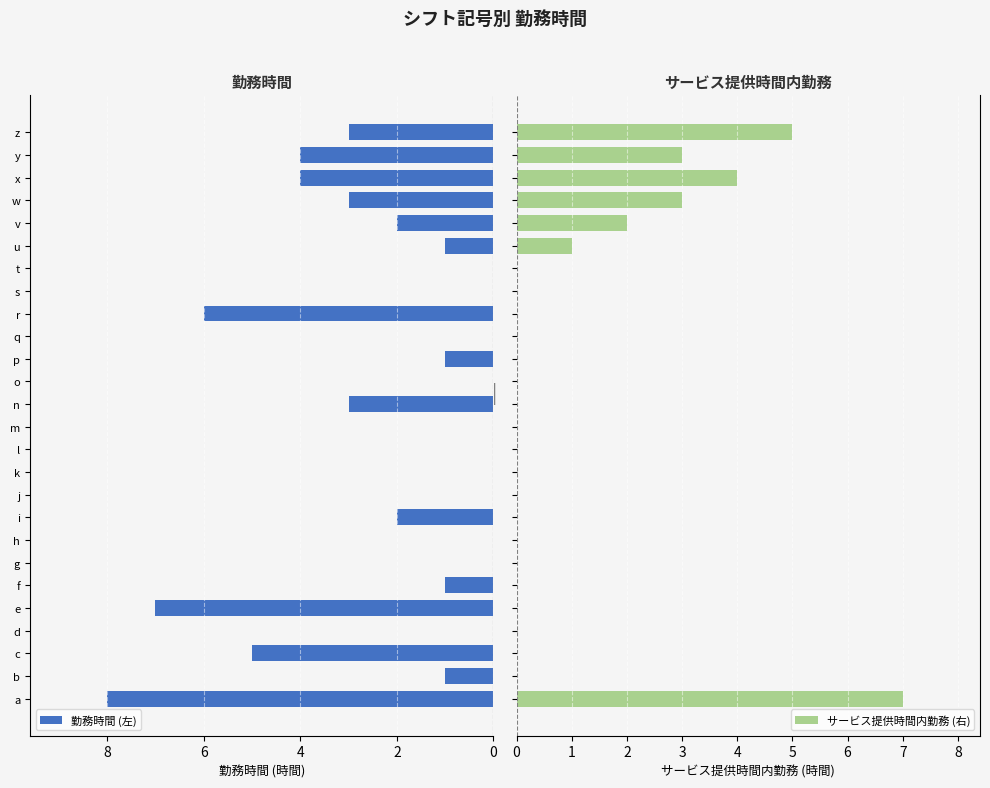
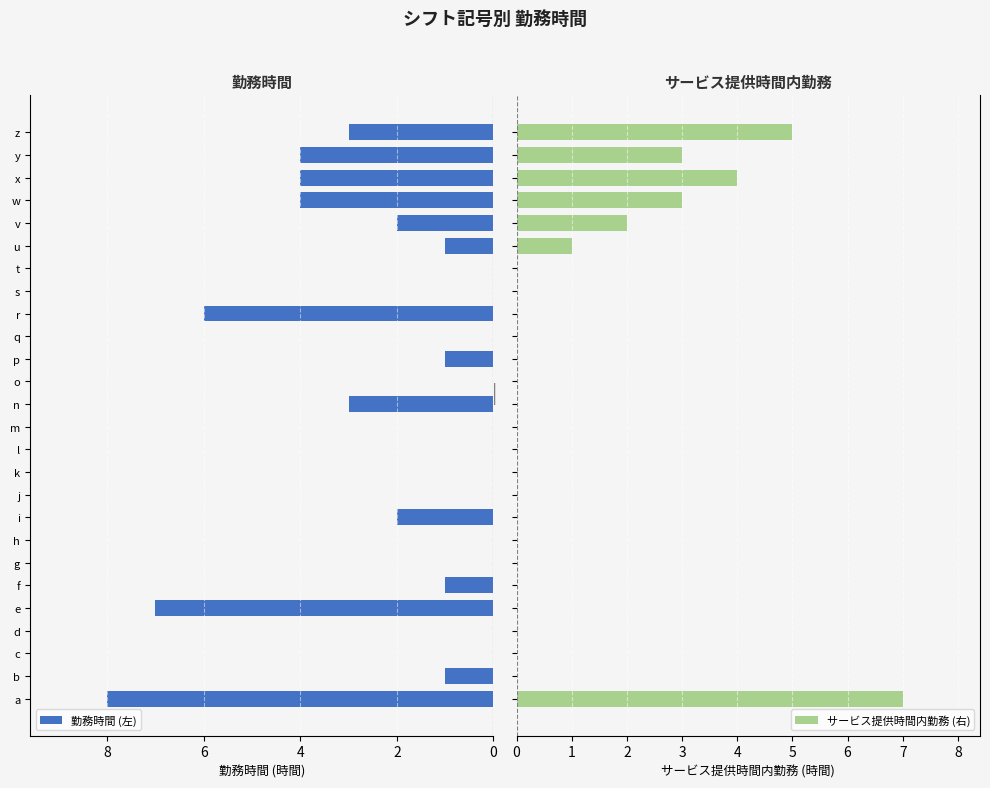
  {
    "勤務時間": {
      "z": 3,
      "y": 4,
      "x": 4,
-     "w": 3,
+     "w": 4,
      "v": 2,
      "u": 1,
      "t": 0,
      "s": 0,
      "r": 6,
      "q": 0,
      "p": 1,
      "o": 0,
      "n": 3,
      "m": 0,
      "l": 0,
      "k": 0,
      "j": 0,
      "i": 2,
      "h": 0,
      "g": 0,
      "f": 1,
      "e": 7,
      "d": 0,
-     "c": 5,
+     "c": 0,
      "b": 1,
      "a": 8
    }
  }
